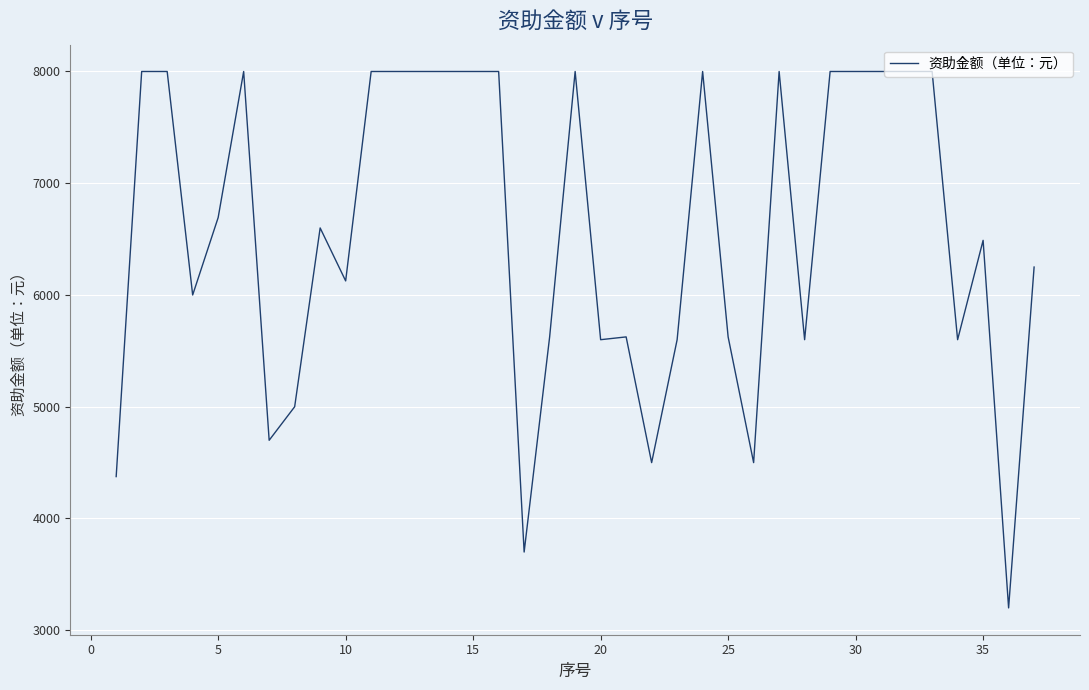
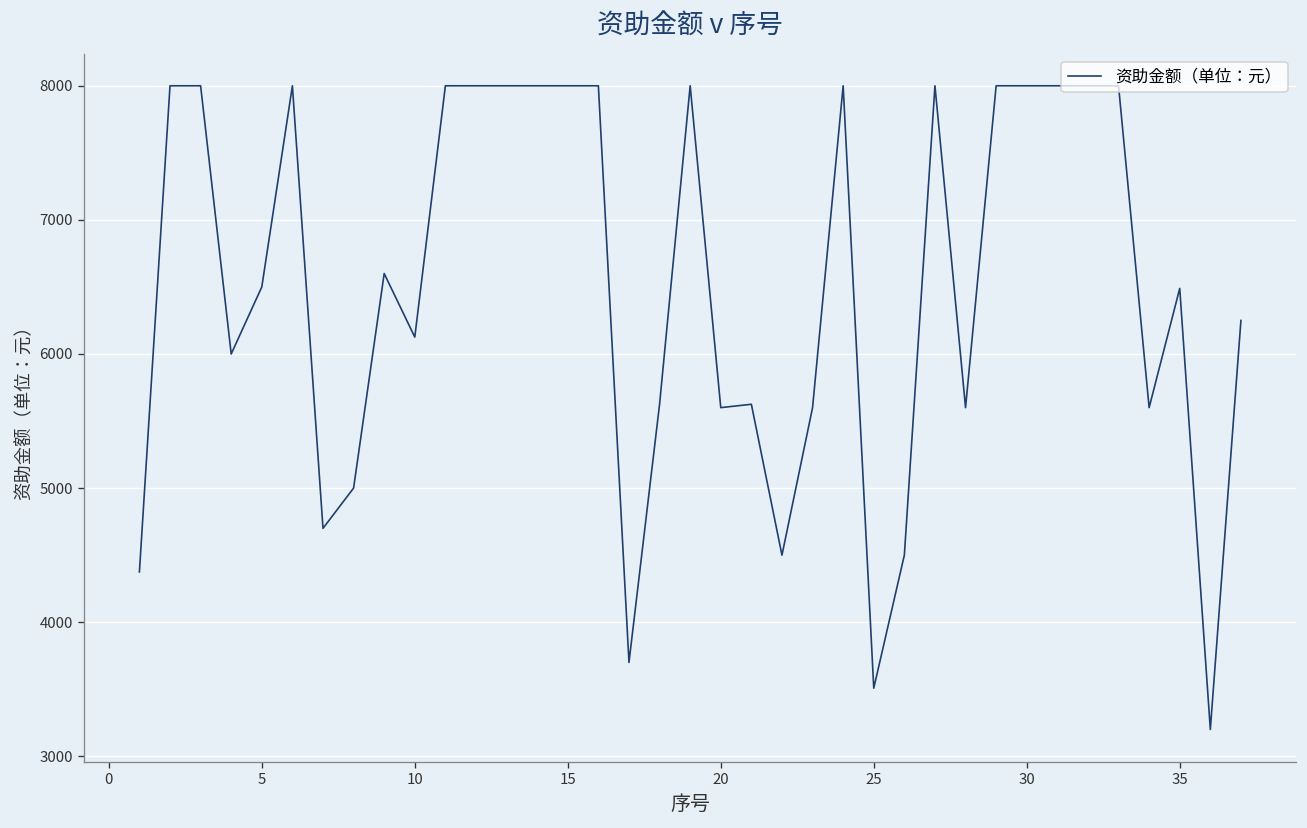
  {
-   "5": 6690,
+   "5": 6500,
    "10": 6130,
    "15": 8000,
    "20": 5600,
-   "25": 5630,
+   "25": 3510,
    "30": 8000,
    "35": 6490
  }
